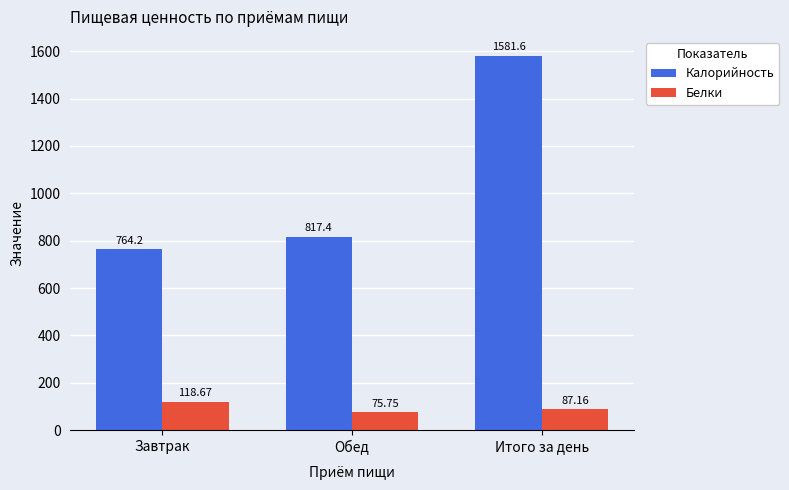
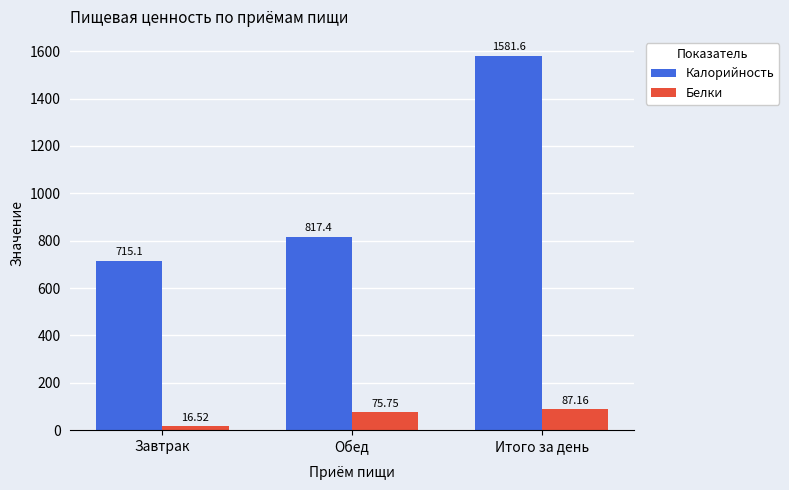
  {
    "Калорийность": {
-     "Завтрак": 764.2,
+     "Завтрак": 715.1,
      "Обед": 817.4,
      "Итого за день": 1581.6
    },
    "Белки": {
-     "Завтрак": 118.67,
+     "Завтрак": 16.52,
      "Обед": 75.75,
      "Итого за день": 87.16
    }
  }
